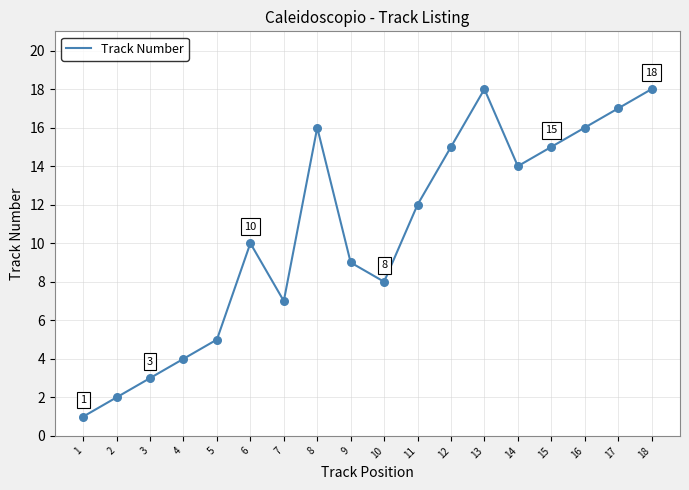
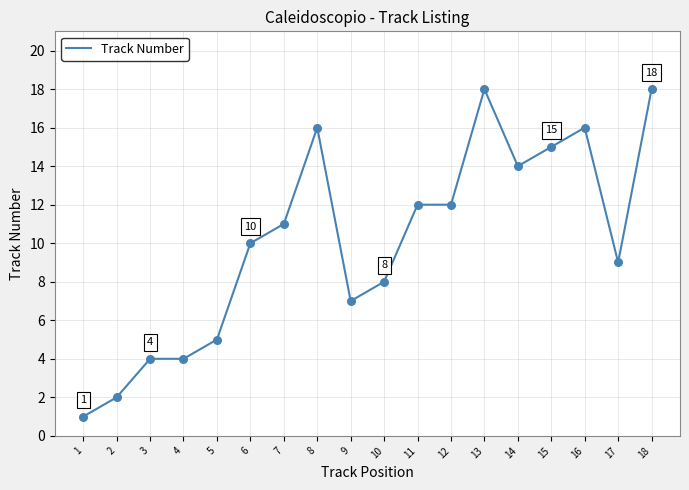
  {
-   "3": 3,
-   "7": 7,
-   "9": 9,
-   "12": 15,
-   "17": 17
+   "3": 4,
+   "7": 11,
+   "9": 7,
+   "12": 12,
+   "17": 9
  }
